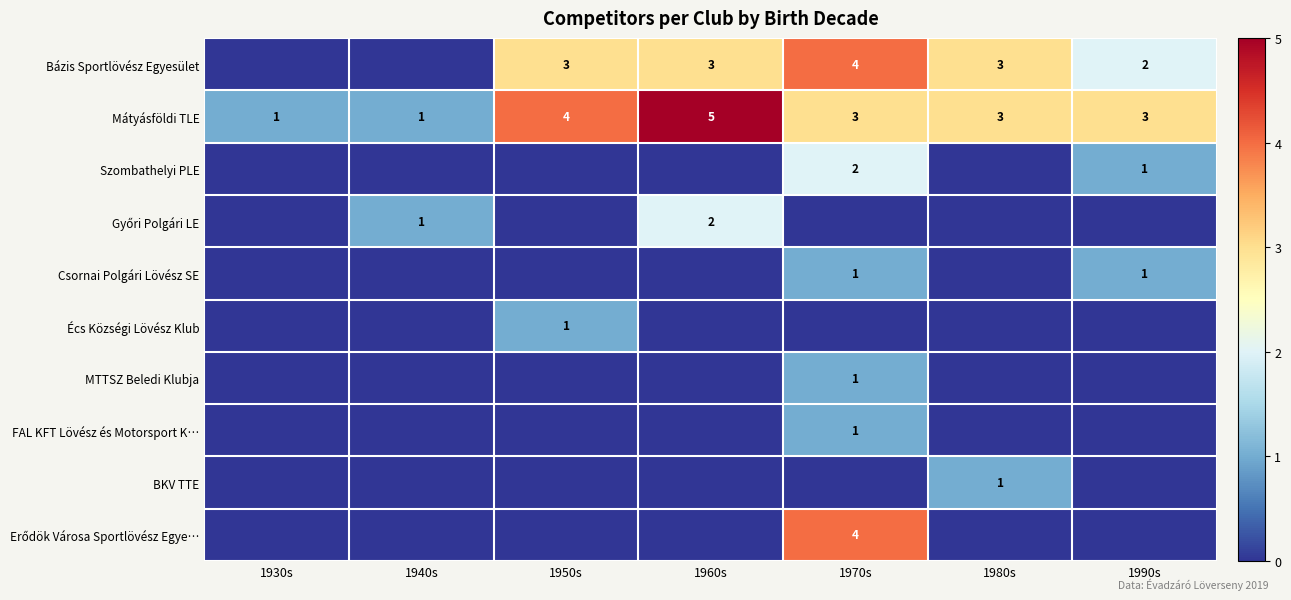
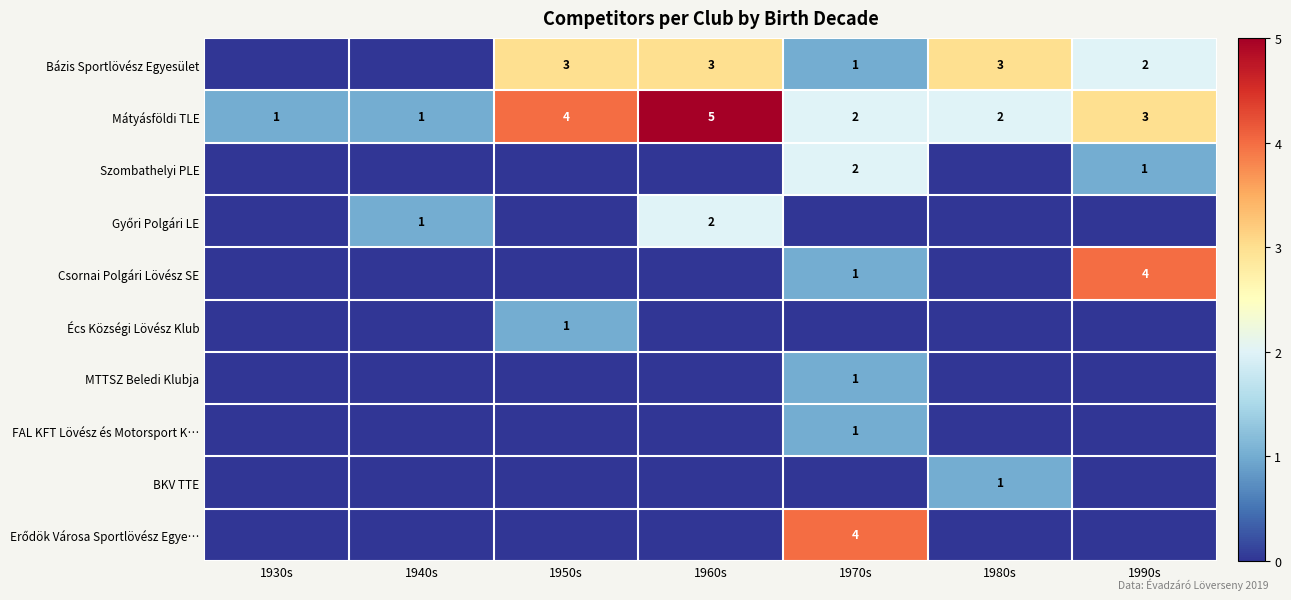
  {
    "Bázis Sportlövész Egyesület": {
      "1950s": 3,
      "1960s": 3,
-     "1970s": 4,
+     "1970s": 1,
      "1980s": 3,
      "1990s": 2
    },
    "Mátyásföldi TLE": {
      "1930s": 1,
      "1940s": 1,
      "1950s": 4,
      "1960s": 5,
-     "1970s": 3,
-     "1980s": 3,
+     "1970s": 2,
+     "1980s": 2,
      "1990s": 3
    },
    "Szombathelyi PLE": {
      "1970s": 2,
      "1990s": 1
    },
    "Győri Polgári LE": {
      "1940s": 1,
      "1960s": 2
    },
    "Csornai Polgári Lövész SE": {
      "1970s": 1,
-     "1990s": 1
+     "1990s": 4
    },
    "Écs Községi Lövész Klub": {
      "1950s": 1
    },
    "MTTSZ Beledi Klubja": {
      "1970s": 1
    },
    "FAL KFT Lövész és Motorsport K…": {
      "1970s": 1
    },
    "BKV TTE": {
      "1980s": 1
    },
    "Erődök Városa Sportlövész Egye…": {
      "1970s": 4
    }
  }
